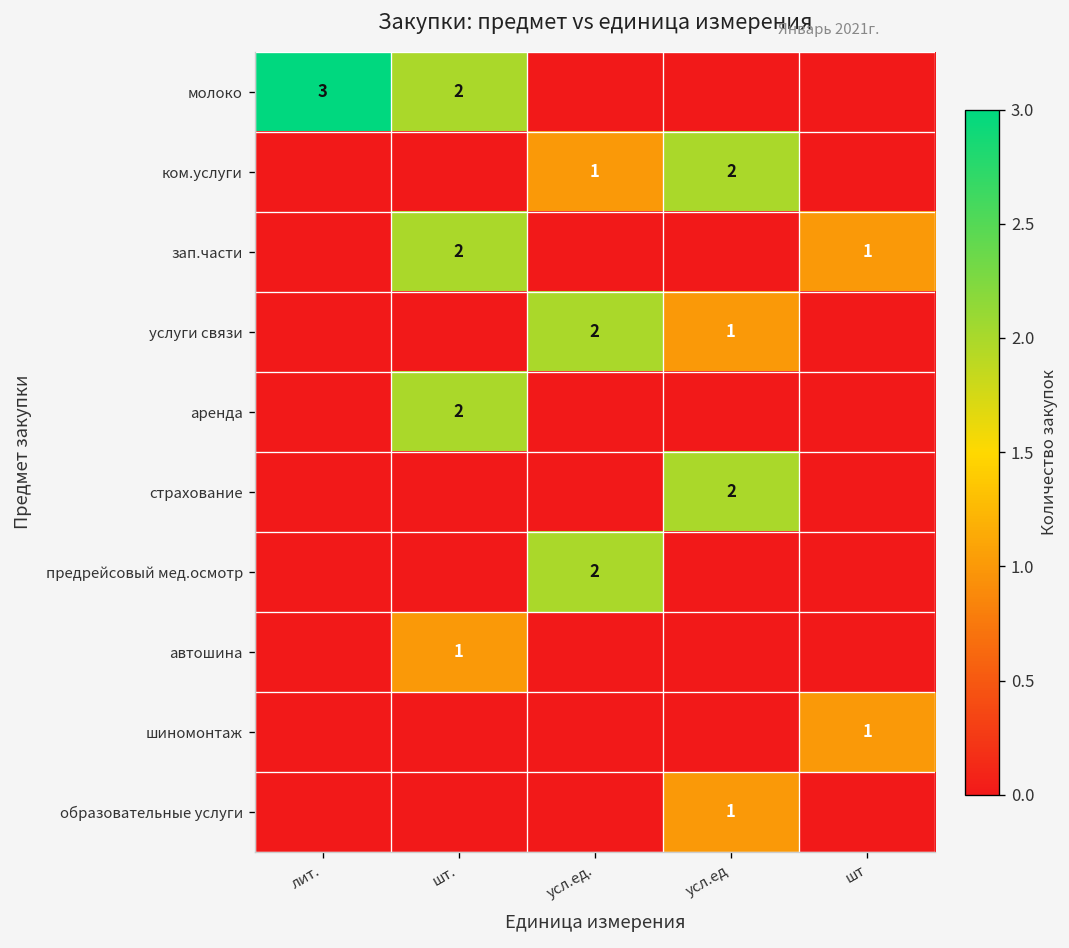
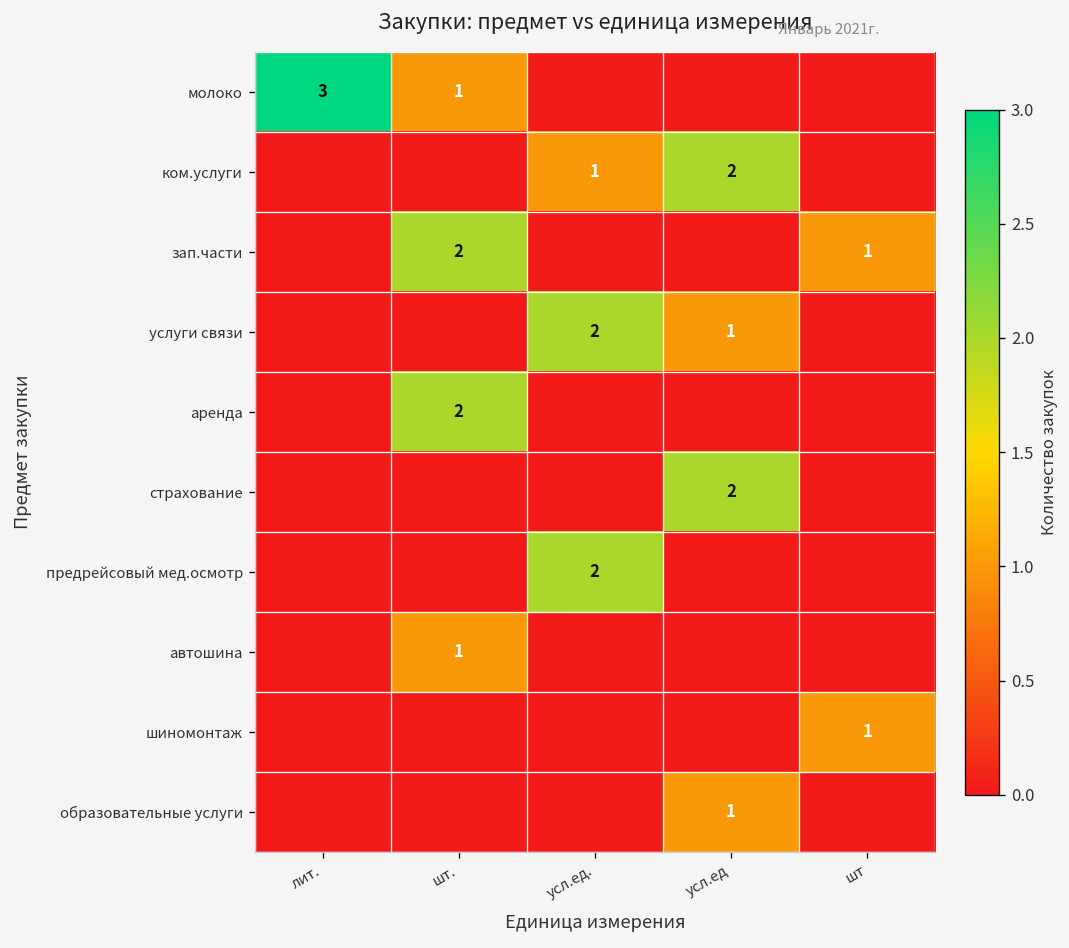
  {
    "молоко": {
      "лит.": 3,
-     "шт.": 2
+     "шт.": 1
    },
    "ком.услуги": {
      "усл.ед.": 1,
      "усл.ед": 2
    },
    "зап.части": {
      "шт.": 2,
      "шт": 1
    },
    "услуги связи": {
      "усл.ед.": 2,
      "усл.ед": 1
    },
    "аренда": {
      "шт.": 2
    },
    "страхование": {
      "усл.ед": 2
    },
    "предрейсовый мед.осмотр": {
      "усл.ед.": 2
    },
    "автошина": {
      "шт.": 1
    },
    "шиномонтаж": {
      "шт": 1
    },
    "образовательные услуги": {
      "усл.ед": 1
    }
  }
